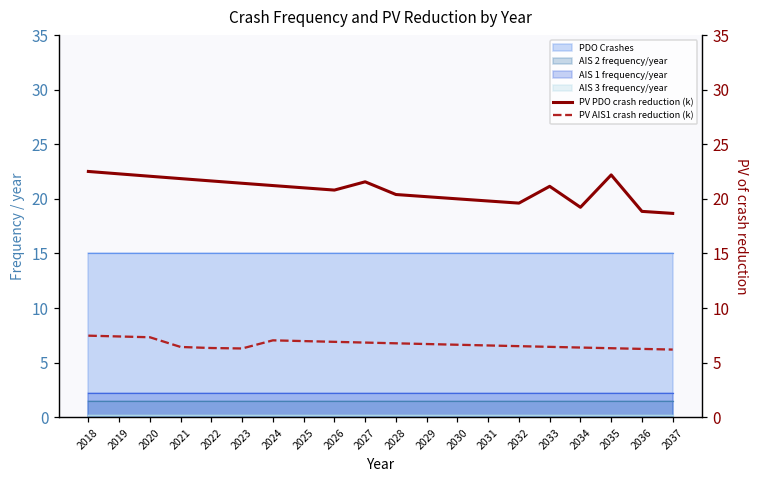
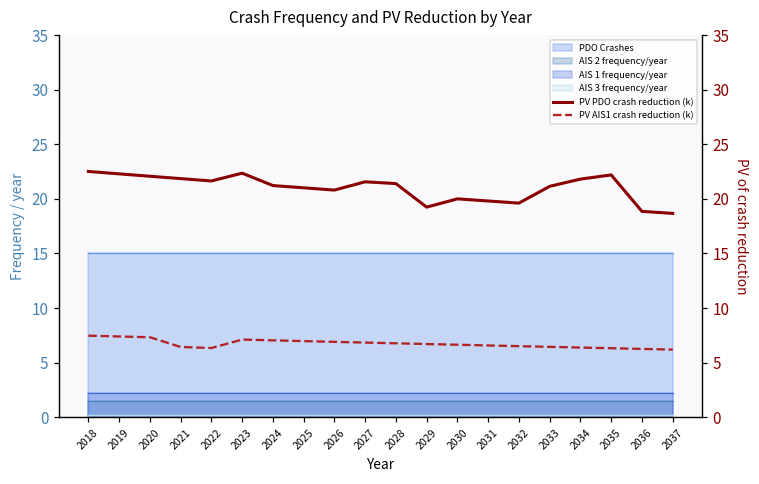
  {
    "PV PDO crash reduction (k)": {
      "2018": 23,
      "2019": 22,
      "2020": 22,
      "2021": 22,
      "2022": 22,
-     "2023": 21,
+     "2023": 22,
      "2024": 21,
      "2025": 21,
      "2026": 21,
      "2027": 22,
-     "2028": 20,
-     "2029": 20,
+     "2028": 21,
+     "2029": 19,
      "2030": 20,
      "2031": 20,
      "2032": 20,
      "2033": 21,
-     "2034": 19,
+     "2034": 22,
      "2035": 22,
      "2036": 19,
      "2037": 19
    },
    "PV AIS1 crash reduction (k)": {
      "2018": 7,
      "2019": 7,
      "2020": 7,
      "2021": 6,
      "2022": 6,
-     "2023": 6,
+     "2023": 7,
      "2024": 7,
      "2025": 7,
      "2026": 7,
      "2027": 7,
      "2028": 7,
      "2029": 7,
      "2030": 7,
      "2031": 7,
      "2032": 7,
      "2033": 6,
      "2034": 6,
      "2035": 6,
      "2036": 6,
      "2037": 6
    }
  }
